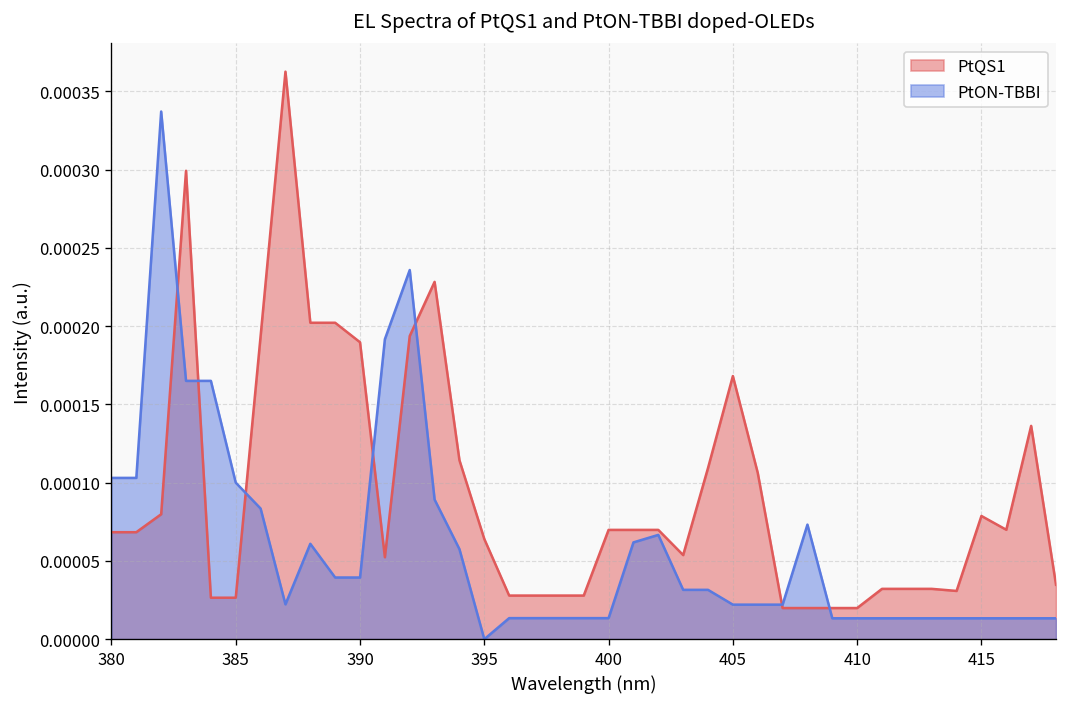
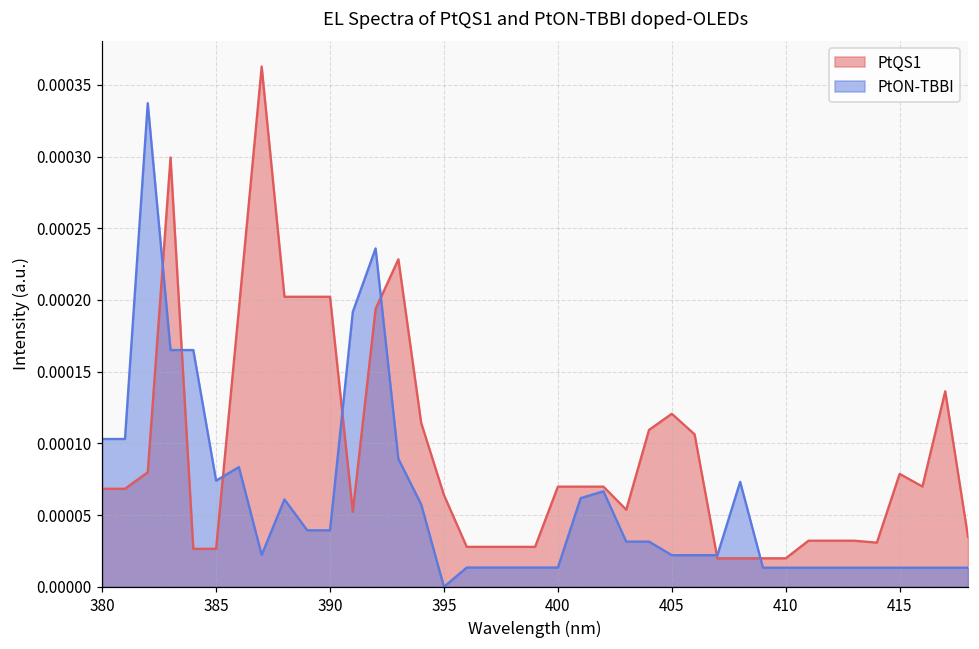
  {
    "PtQS1": {
      "380": 0.000068,
      "385": 0.000027,
-     "390": 0.000190,
+     "390": 0.000202,
      "395": 0.000064,
      "400": 0.000070,
-     "405": 0.000168,
+     "405": 0.000121,
      "410": 0.000020,
      "415": 0.000079
    },
    "PtON-TBBI": {
      "380": 0.000103,
-     "385": 0.000100,
+     "385": 0.000074,
      "390": 0.000039,
      "395": 0.000000,
      "400": 0.000013,
      "405": 0.000022,
      "410": 0.000013,
      "415": 0.000013
    }
  }
